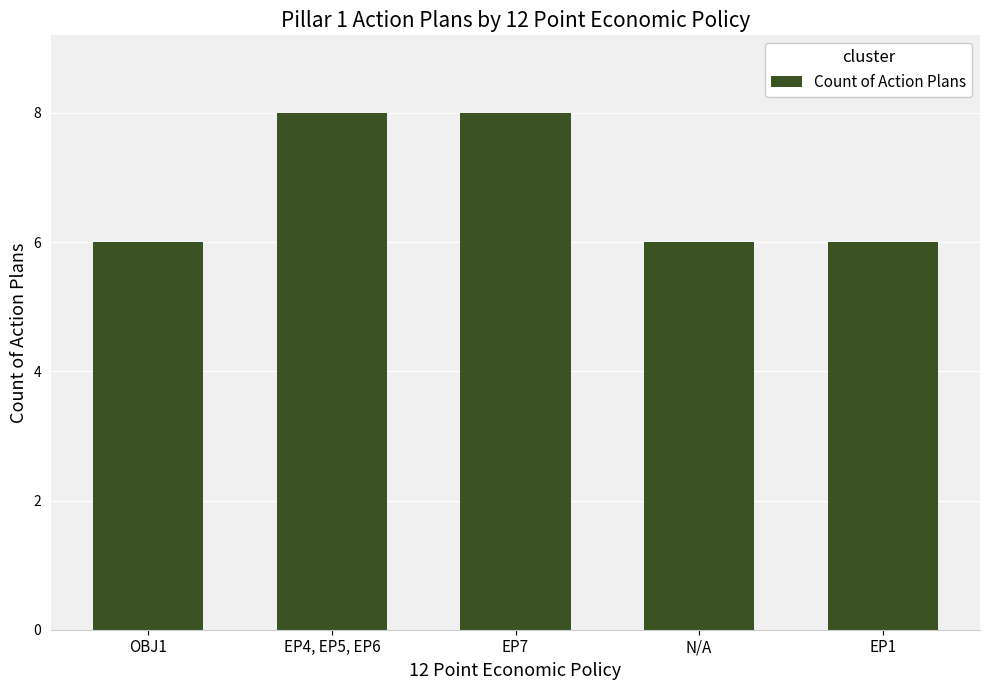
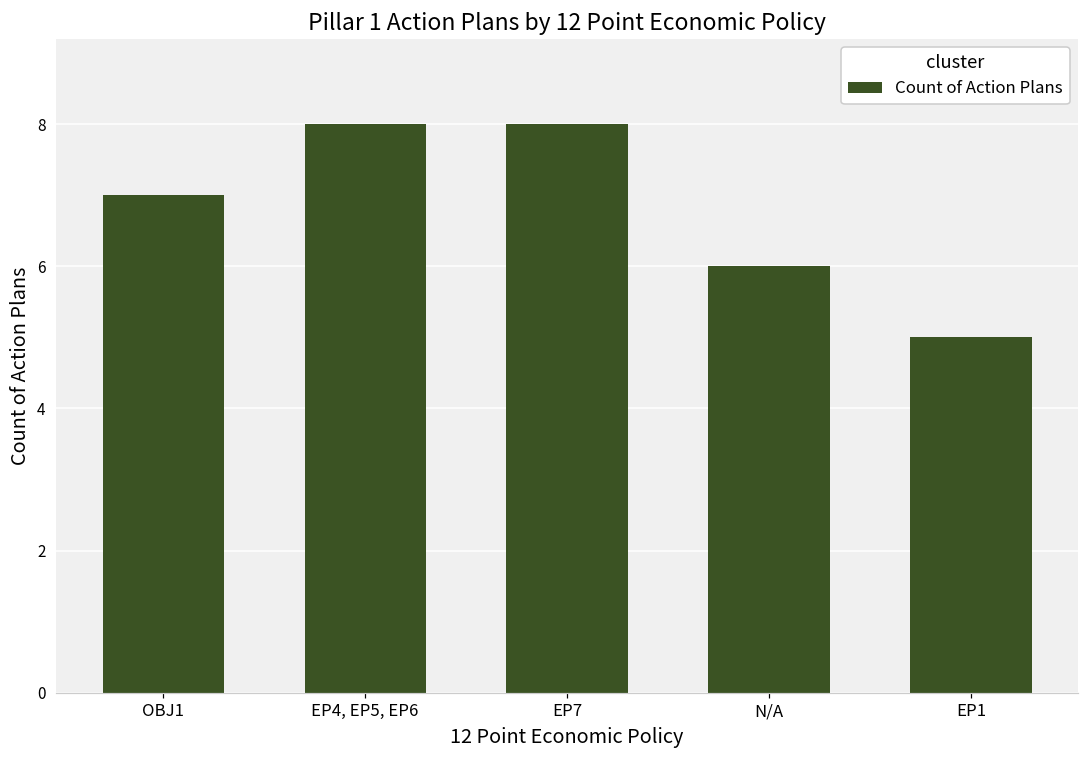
  {
-   "OBJ1": 6,
+   "OBJ1": 7,
    "EP4, EP5, EP6": 8,
    "EP7": 8,
    "N/A": 6,
-   "EP1": 6
+   "EP1": 5
  }
